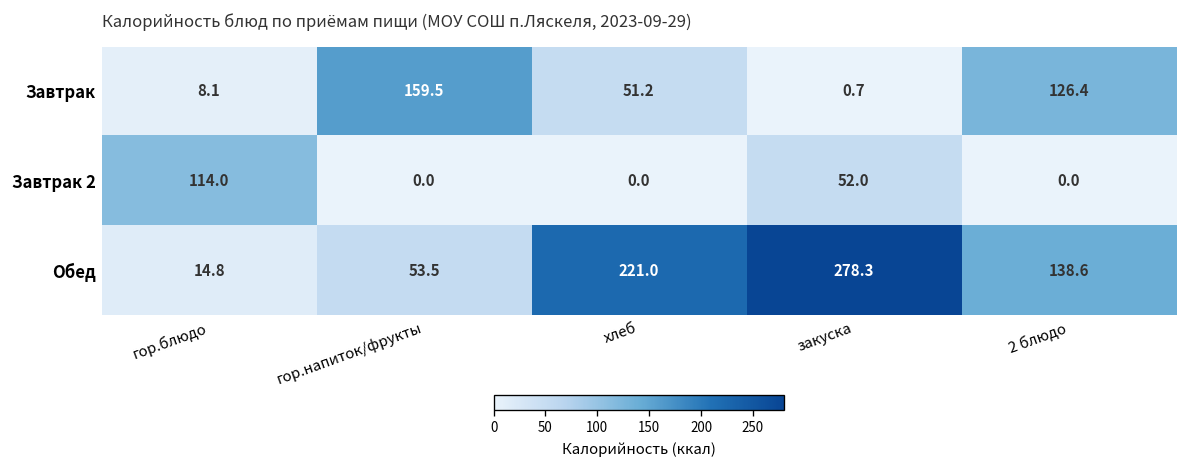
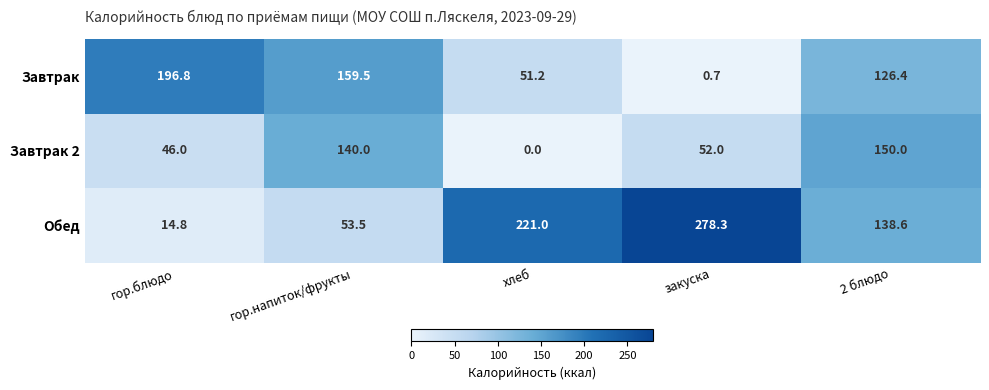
  {
    "Завтрак": {
-     "гор.блюдо": 8.1,
+     "гор.блюдо": 196.8,
      "гор.напиток/фрукты": 159.5,
      "хлеб": 51.2,
      "закуска": 0.7,
      "2 блюдо": 126.4
    },
    "Завтрак 2": {
-     "гор.блюдо": 114.0,
-     "гор.напиток/фрукты": 0.0,
+     "гор.блюдо": 46.0,
+     "гор.напиток/фрукты": 140.0,
      "хлеб": 0.0,
      "закуска": 52.0,
-     "2 блюдо": 0.0
+     "2 блюдо": 150.0
    },
    "Обед": {
      "гор.блюдо": 14.8,
      "гор.напиток/фрукты": 53.5,
      "хлеб": 221.0,
      "закуска": 278.3,
      "2 блюдо": 138.6
    }
  }
